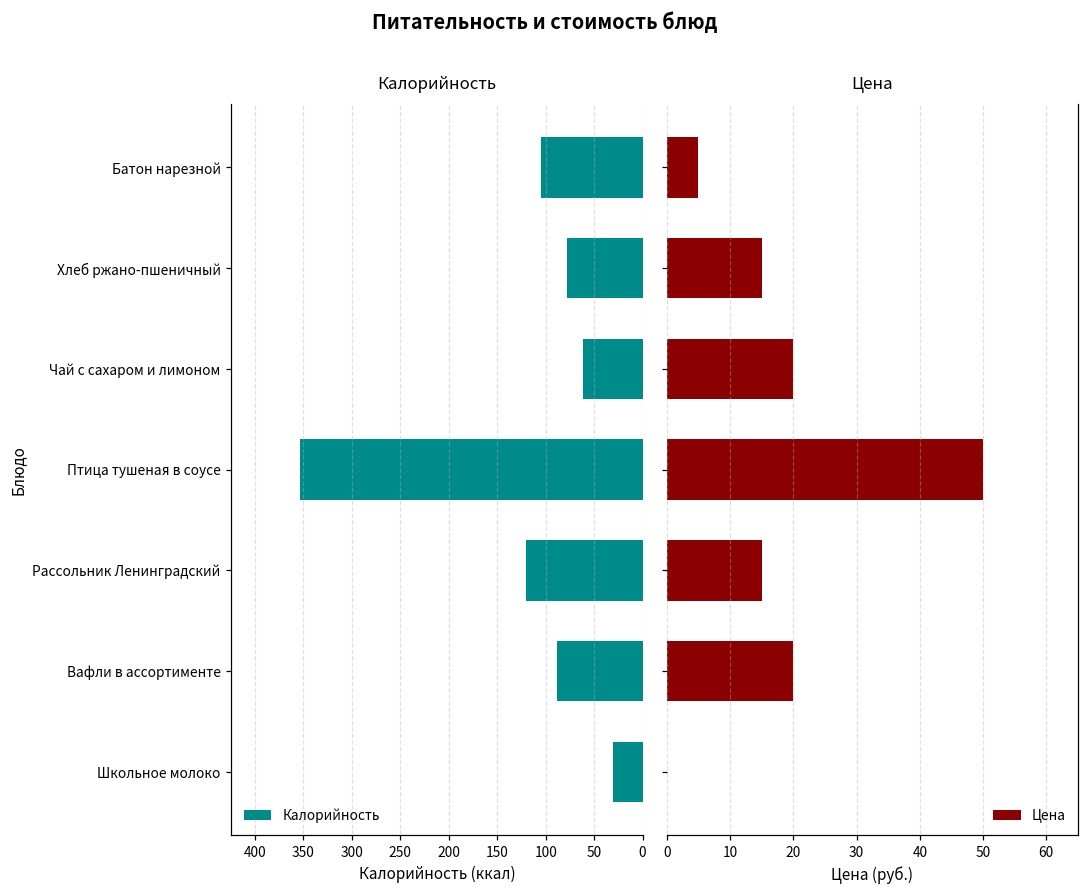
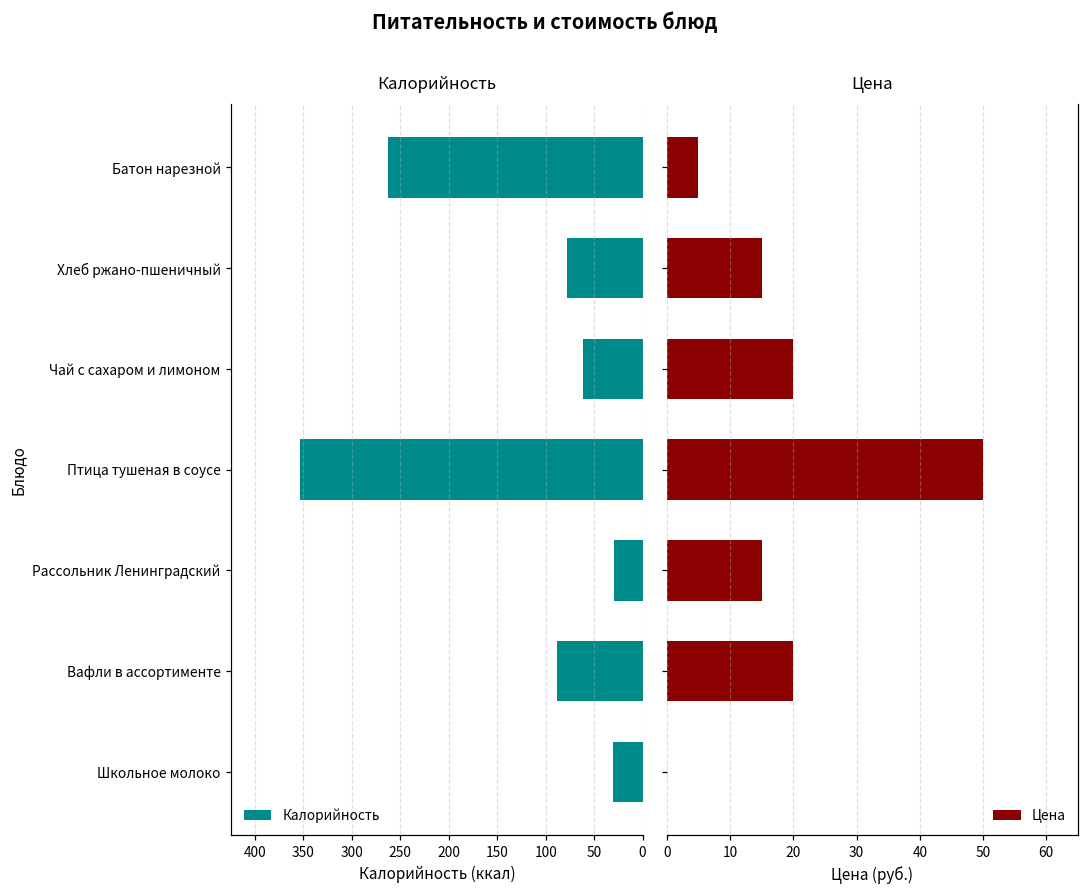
  {
    "Калорийность": {
-     "Батон нарезной": 100,
+     "Батон нарезной": 260,
      "Хлеб ржано-пшеничный": 80,
      "Чай с сахаром и лимоном": 60,
      "Птица тушеная в соусе": 350,
-     "Рассольник Ленинградский": 120,
+     "Рассольник Ленинградский": 30,
      "Вафли в ассортименте": 90,
      "Школьное молоко": 30
    }
  }
